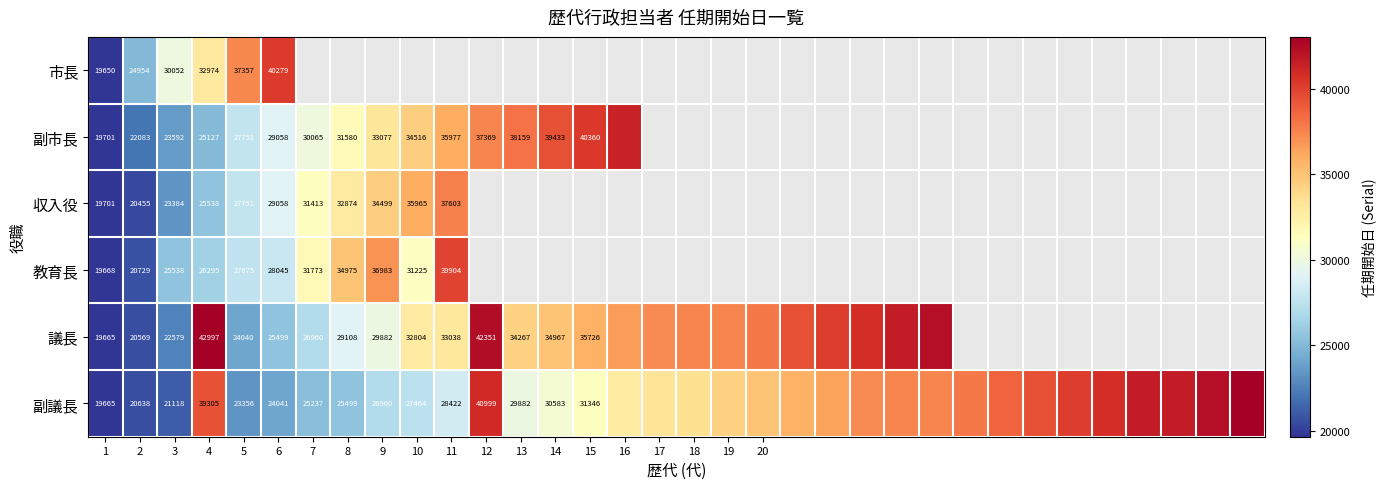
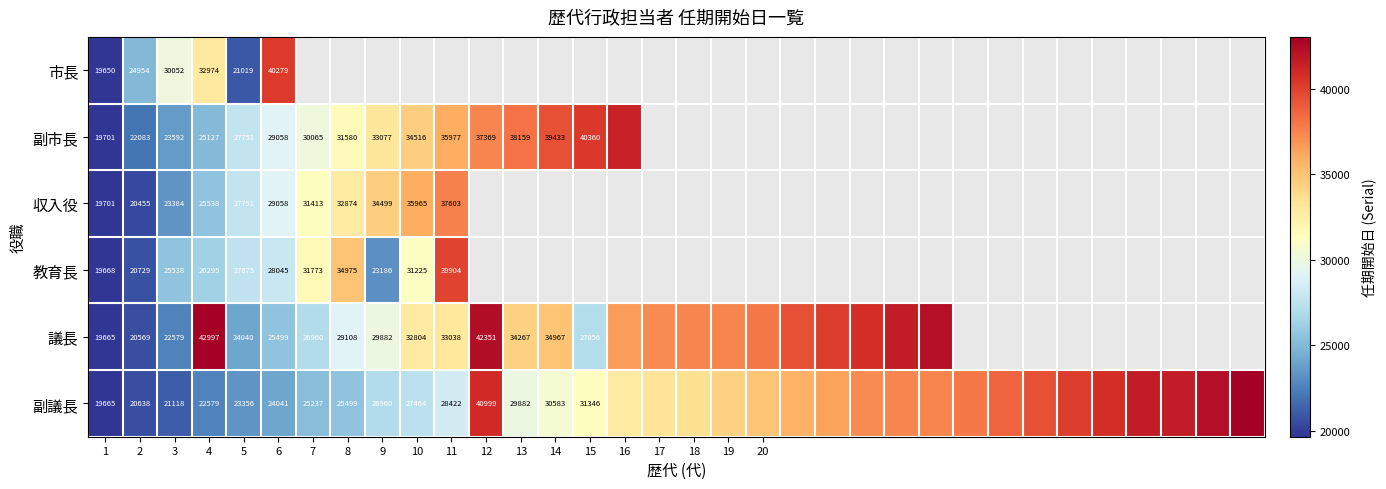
  {
    "市長": {
      "1": 19650,
      "2": 24954,
      "3": 30052,
      "4": 32974,
-     "5": 37357,
+     "5": 21019,
      "6": 40279
    },
    "副市長": {
      "1": 19701,
      "2": 22083,
      "3": 23592,
      "4": 25127,
      "5": 27751,
      "6": 29058,
      "7": 30065,
      "8": 31580,
      "9": 33077,
      "10": 34516,
      "11": 35977,
      "12": 37369,
      "13": 38159,
      "14": 39433,
      "15": 40360
    },
    "収入役": {
      "1": 19701,
      "2": 20455,
      "3": 23384,
      "4": 25538,
      "5": 27751,
      "6": 29058,
      "7": 31413,
      "8": 32874,
      "9": 34499,
      "10": 35965,
      "11": 37603
    },
    "教育長": {
      "1": 19668,
      "2": 20729,
      "3": 25538,
      "4": 26295,
      "5": 27675,
      "6": 28045,
      "7": 31773,
      "8": 34975,
-     "9": 36983,
+     "9": 23186,
      "10": 31225,
      "11": 39904
    },
    "議長": {
      "1": 19665,
      "2": 20569,
      "3": 22579,
      "4": 42997,
      "5": 24040,
      "6": 25499,
      "7": 26960,
      "8": 29108,
      "9": 29882,
      "10": 32804,
      "11": 33038,
      "12": 42351,
      "13": 34267,
      "14": 34967,
-     "15": 35726
+     "15": 27056
    },
    "副議長": {
      "1": 19665,
      "2": 20638,
      "3": 21118,
-     "4": 39305,
+     "4": 22579,
      "5": 23356,
      "6": 24041,
      "7": 25237,
      "8": 25499,
      "9": 26960,
      "10": 27464,
      "11": 28422,
      "12": 40999,
      "13": 29882,
      "14": 30583,
      "15": 31346
    }
  }
